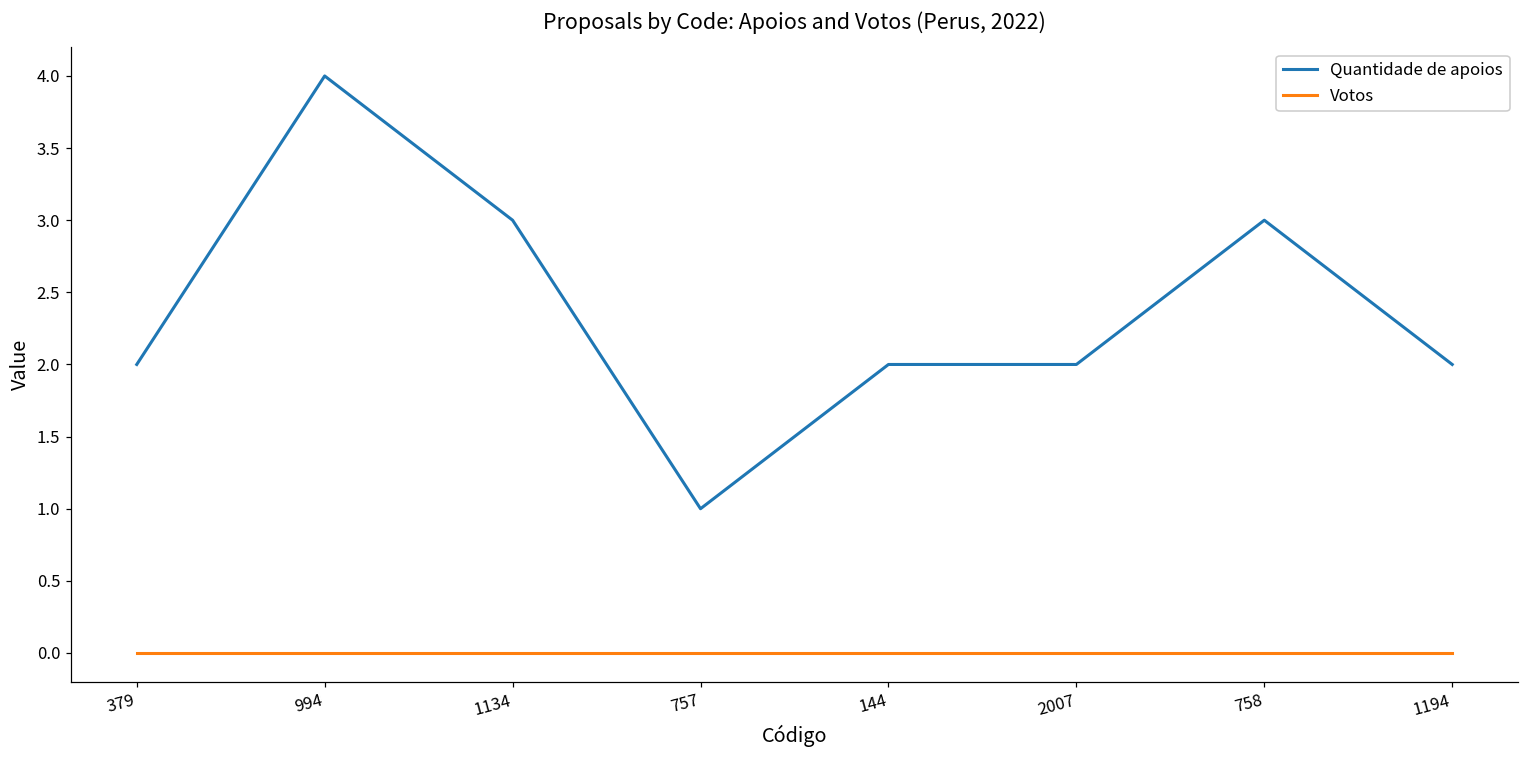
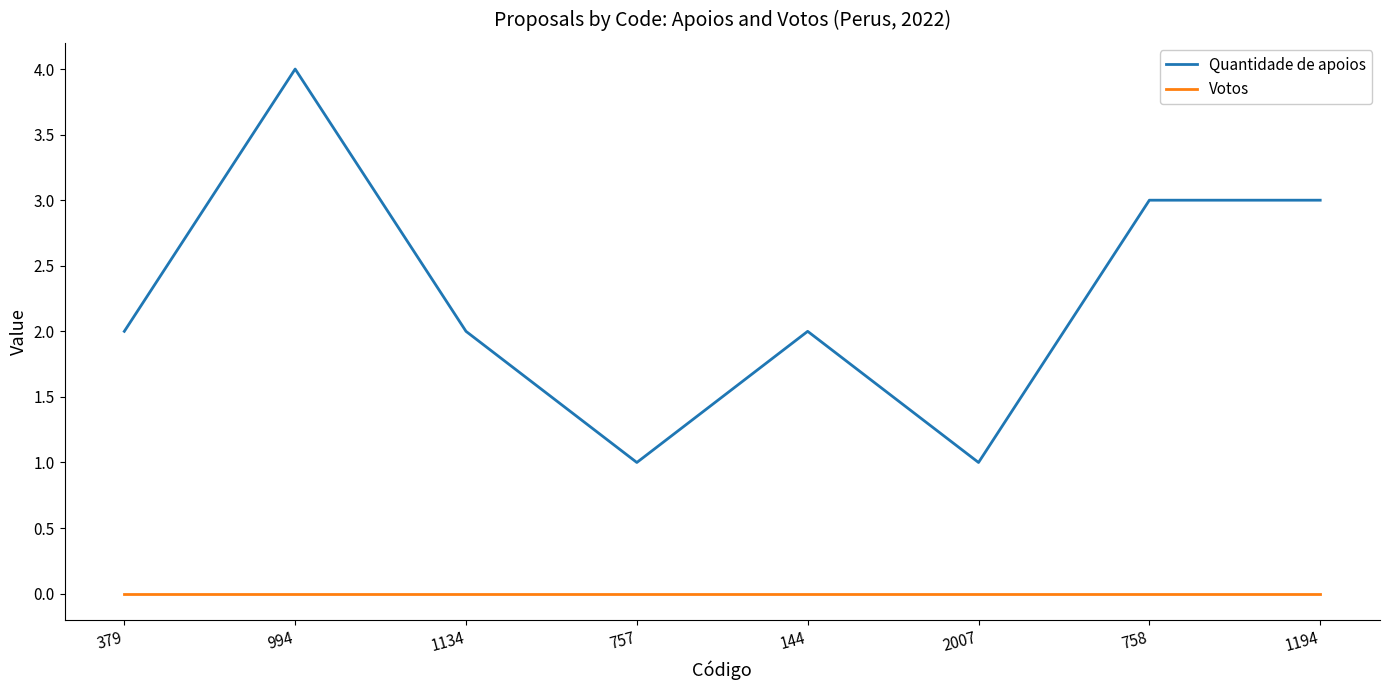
  {
    "Quantidade de apoios": {
      "379": 2,
      "994": 4,
-     "1134": 3,
+     "1134": 2,
      "757": 1,
      "144": 2,
-     "2007": 2,
+     "2007": 1,
      "758": 3,
-     "1194": 2
+     "1194": 3
    },
    "Votos": {
      "379": 0,
      "994": 0,
      "1134": 0,
      "757": 0,
      "144": 0,
      "2007": 0,
      "758": 0,
      "1194": 0
    }
  }
